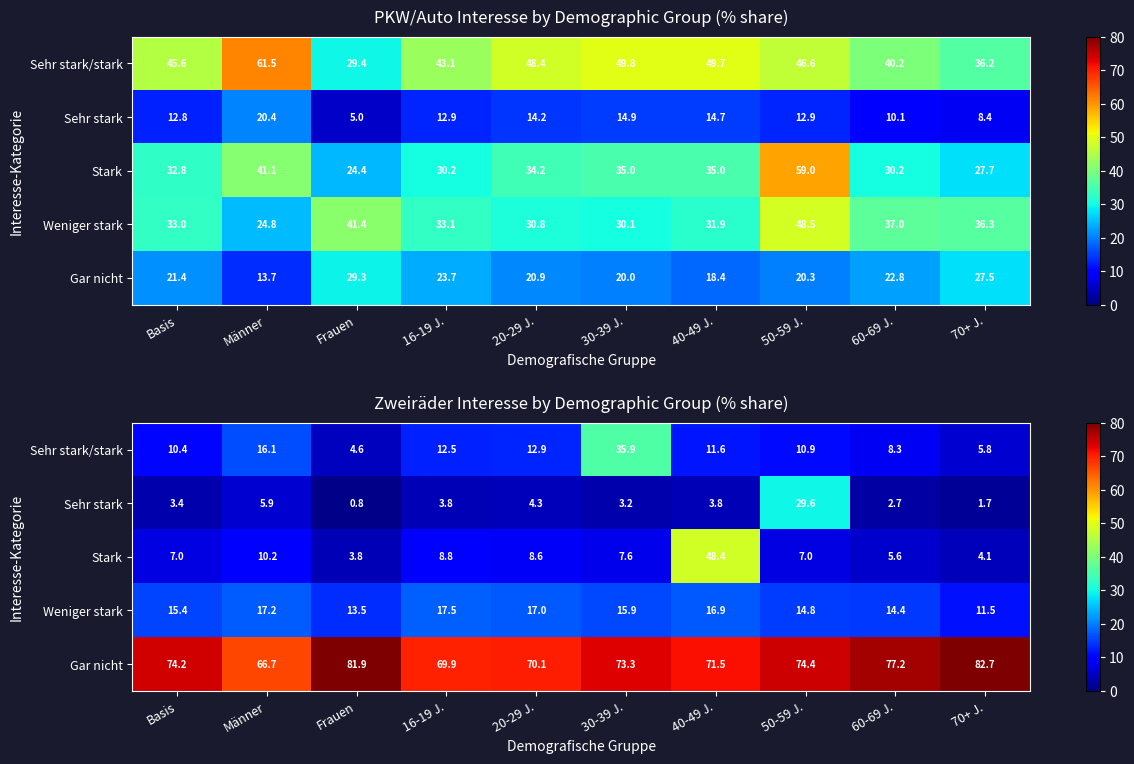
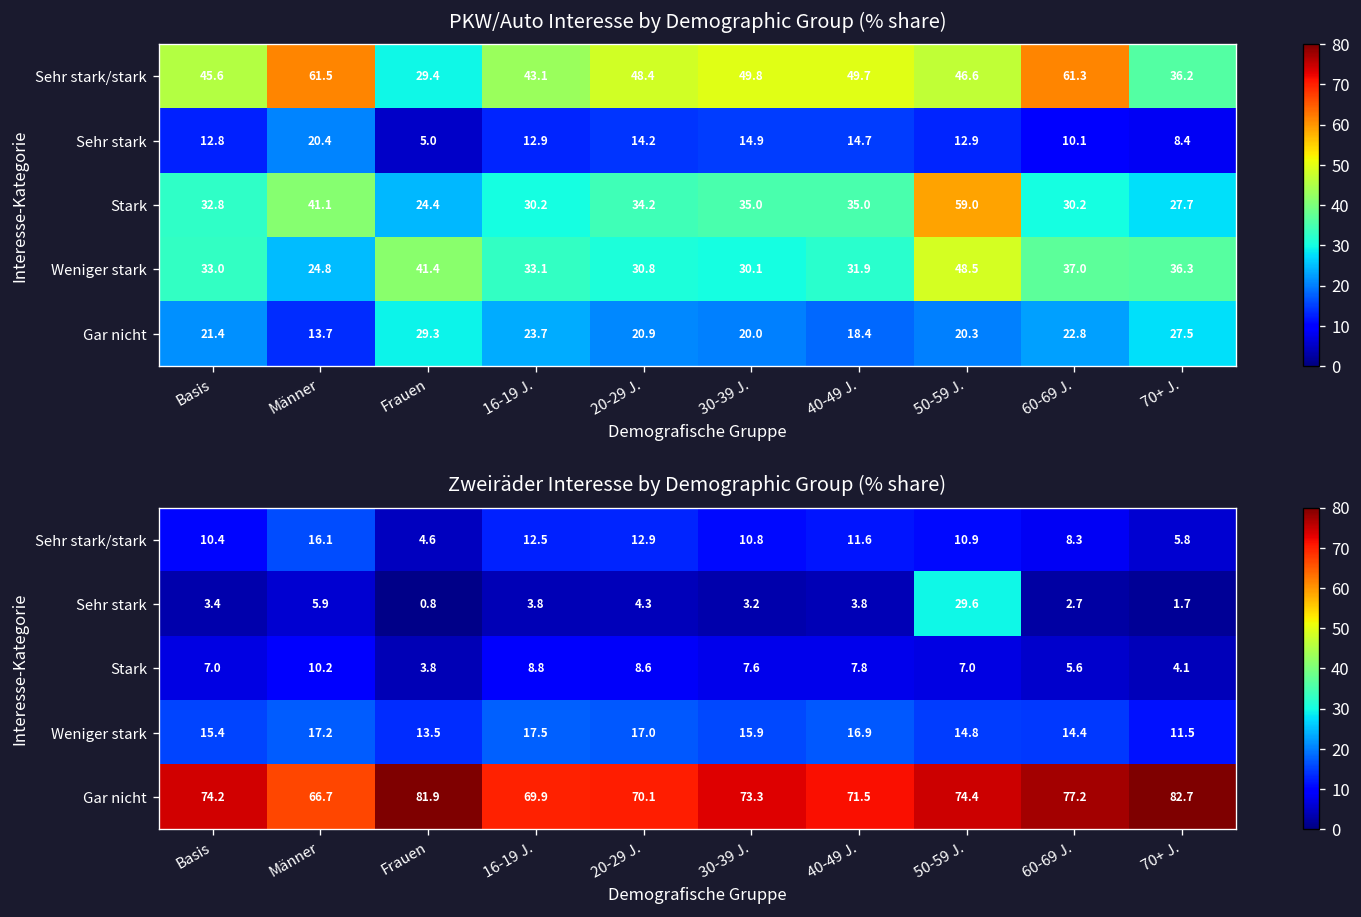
  {
    "PKW/Auto Interesse by Demographic Group (% share)": {
      "Sehr stark/stark": {
        "Basis": 45.6,
        "Männer": 61.5,
        "Frauen": 29.4,
        "16-19 J.": 43.1,
        "20-29 J.": 48.4,
        "30-39 J.": 49.8,
        "40-49 J.": 49.7,
        "50-59 J.": 46.6,
-       "60-69 J.": 40.2,
+       "60-69 J.": 61.3,
        "70+ J.": 36.2
      },
      "Sehr stark": {
        "Basis": 12.8,
        "Männer": 20.4,
        "Frauen": 5.0,
        "16-19 J.": 12.9,
        "20-29 J.": 14.2,
        "30-39 J.": 14.9,
        "40-49 J.": 14.7,
        "50-59 J.": 12.9,
        "60-69 J.": 10.1,
        "70+ J.": 8.4
      },
      "Stark": {
        "Basis": 32.8,
        "Männer": 41.1,
        "Frauen": 24.4,
        "16-19 J.": 30.2,
        "20-29 J.": 34.2,
        "30-39 J.": 35.0,
        "40-49 J.": 35.0,
        "50-59 J.": 59.0,
        "60-69 J.": 30.2,
        "70+ J.": 27.7
      },
      "Weniger stark": {
        "Basis": 33.0,
        "Männer": 24.8,
        "Frauen": 41.4,
        "16-19 J.": 33.1,
        "20-29 J.": 30.8,
        "30-39 J.": 30.1,
        "40-49 J.": 31.9,
        "50-59 J.": 48.5,
        "60-69 J.": 37.0,
        "70+ J.": 36.3
      },
      "Gar nicht": {
        "Basis": 21.4,
        "Männer": 13.7,
        "Frauen": 29.3,
        "16-19 J.": 23.7,
        "20-29 J.": 20.9,
        "30-39 J.": 20.0,
        "40-49 J.": 18.4,
        "50-59 J.": 20.3,
        "60-69 J.": 22.8,
        "70+ J.": 27.5
      }
    },
    "Zweiräder Interesse by Demographic Group (% share)": {
      "Sehr stark/stark": {
        "Basis": 10.4,
        "Männer": 16.1,
        "Frauen": 4.6,
        "16-19 J.": 12.5,
        "20-29 J.": 12.9,
-       "30-39 J.": 35.9,
+       "30-39 J.": 10.8,
        "40-49 J.": 11.6,
        "50-59 J.": 10.9,
        "60-69 J.": 8.3,
        "70+ J.": 5.8
      },
      "Sehr stark": {
        "Basis": 3.4,
        "Männer": 5.9,
        "Frauen": 0.8,
        "16-19 J.": 3.8,
        "20-29 J.": 4.3,
        "30-39 J.": 3.2,
        "40-49 J.": 3.8,
        "50-59 J.": 29.6,
        "60-69 J.": 2.7,
        "70+ J.": 1.7
      },
      "Stark": {
        "Basis": 7.0,
        "Männer": 10.2,
        "Frauen": 3.8,
        "16-19 J.": 8.8,
        "20-29 J.": 8.6,
        "30-39 J.": 7.6,
-       "40-49 J.": 48.4,
+       "40-49 J.": 7.8,
        "50-59 J.": 7.0,
        "60-69 J.": 5.6,
        "70+ J.": 4.1
      },
      "Weniger stark": {
        "Basis": 15.4,
        "Männer": 17.2,
        "Frauen": 13.5,
        "16-19 J.": 17.5,
        "20-29 J.": 17.0,
        "30-39 J.": 15.9,
        "40-49 J.": 16.9,
        "50-59 J.": 14.8,
        "60-69 J.": 14.4,
        "70+ J.": 11.5
      },
      "Gar nicht": {
        "Basis": 74.2,
        "Männer": 66.7,
        "Frauen": 81.9,
        "16-19 J.": 69.9,
        "20-29 J.": 70.1,
        "30-39 J.": 73.3,
        "40-49 J.": 71.5,
        "50-59 J.": 74.4,
        "60-69 J.": 77.2,
        "70+ J.": 82.7
      }
    }
  }
